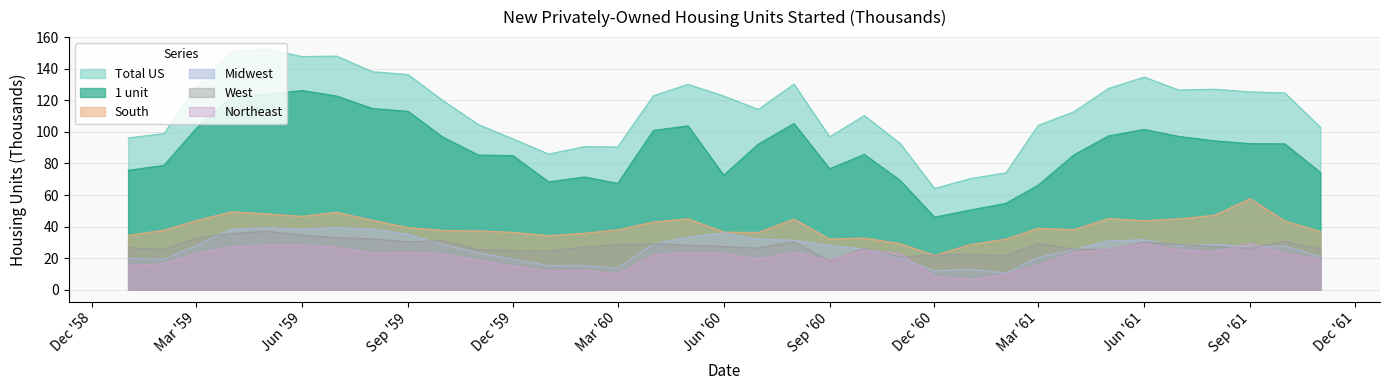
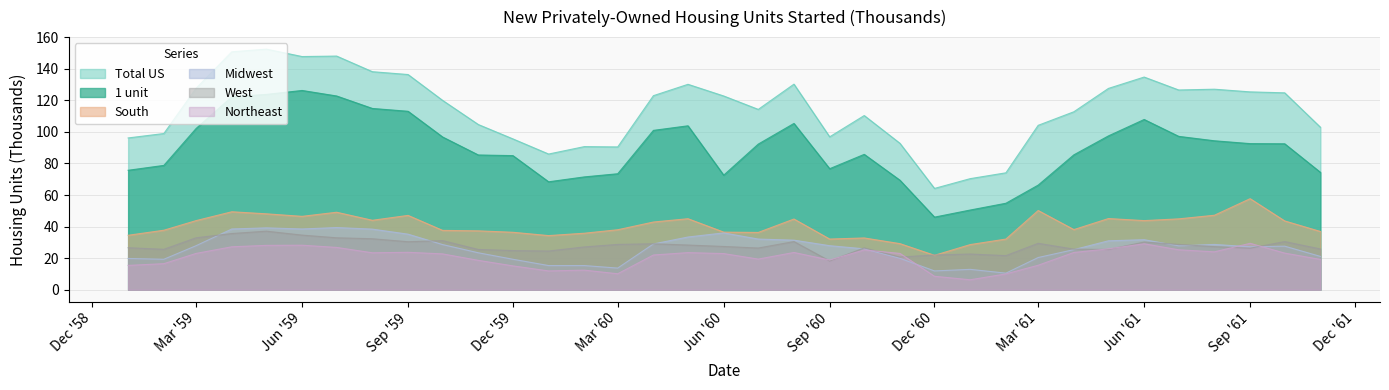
  {
    "1 unit": {
      "Mar '59": 102,
      "Jun '59": 126,
      "Sep '59": 113,
      "Dec '59": 85,
-     "Mar '60": 67,
+     "Mar '60": 74,
      "Jun '60": 73,
      "Sep '60": 77,
      "Dec '60": 46,
      "Mar '61": 66,
-     "Jun '61": 102,
+     "Jun '61": 108,
      "Sep '61": 93
    },
    "South": {
      "Mar '59": 44,
      "Jun '59": 47,
-     "Sep '59": 39,
+     "Sep '59": 47,
      "Dec '59": 36,
      "Mar '60": 38,
      "Sep '60": 32,
-     "Mar '61": 39,
+     "Mar '61": 50,
      "Jun '61": 44,
      "Sep '61": 58
    }
  }
